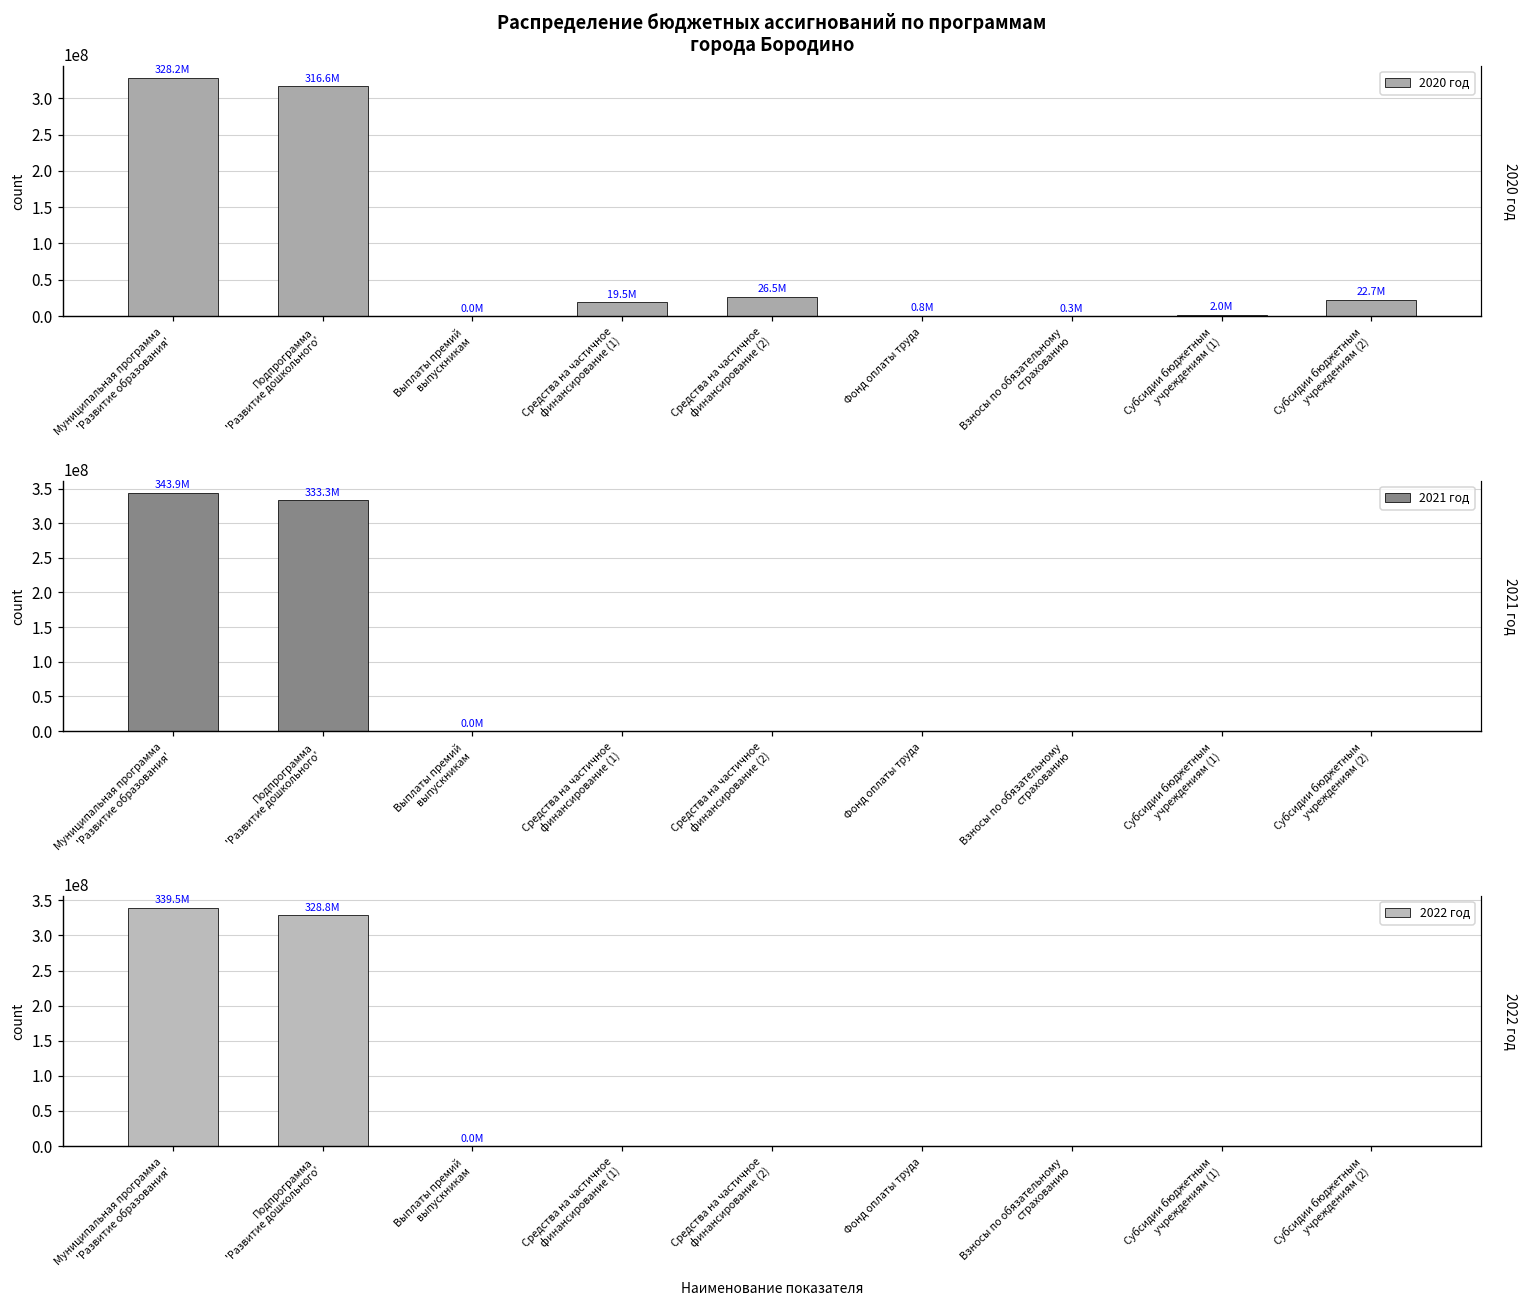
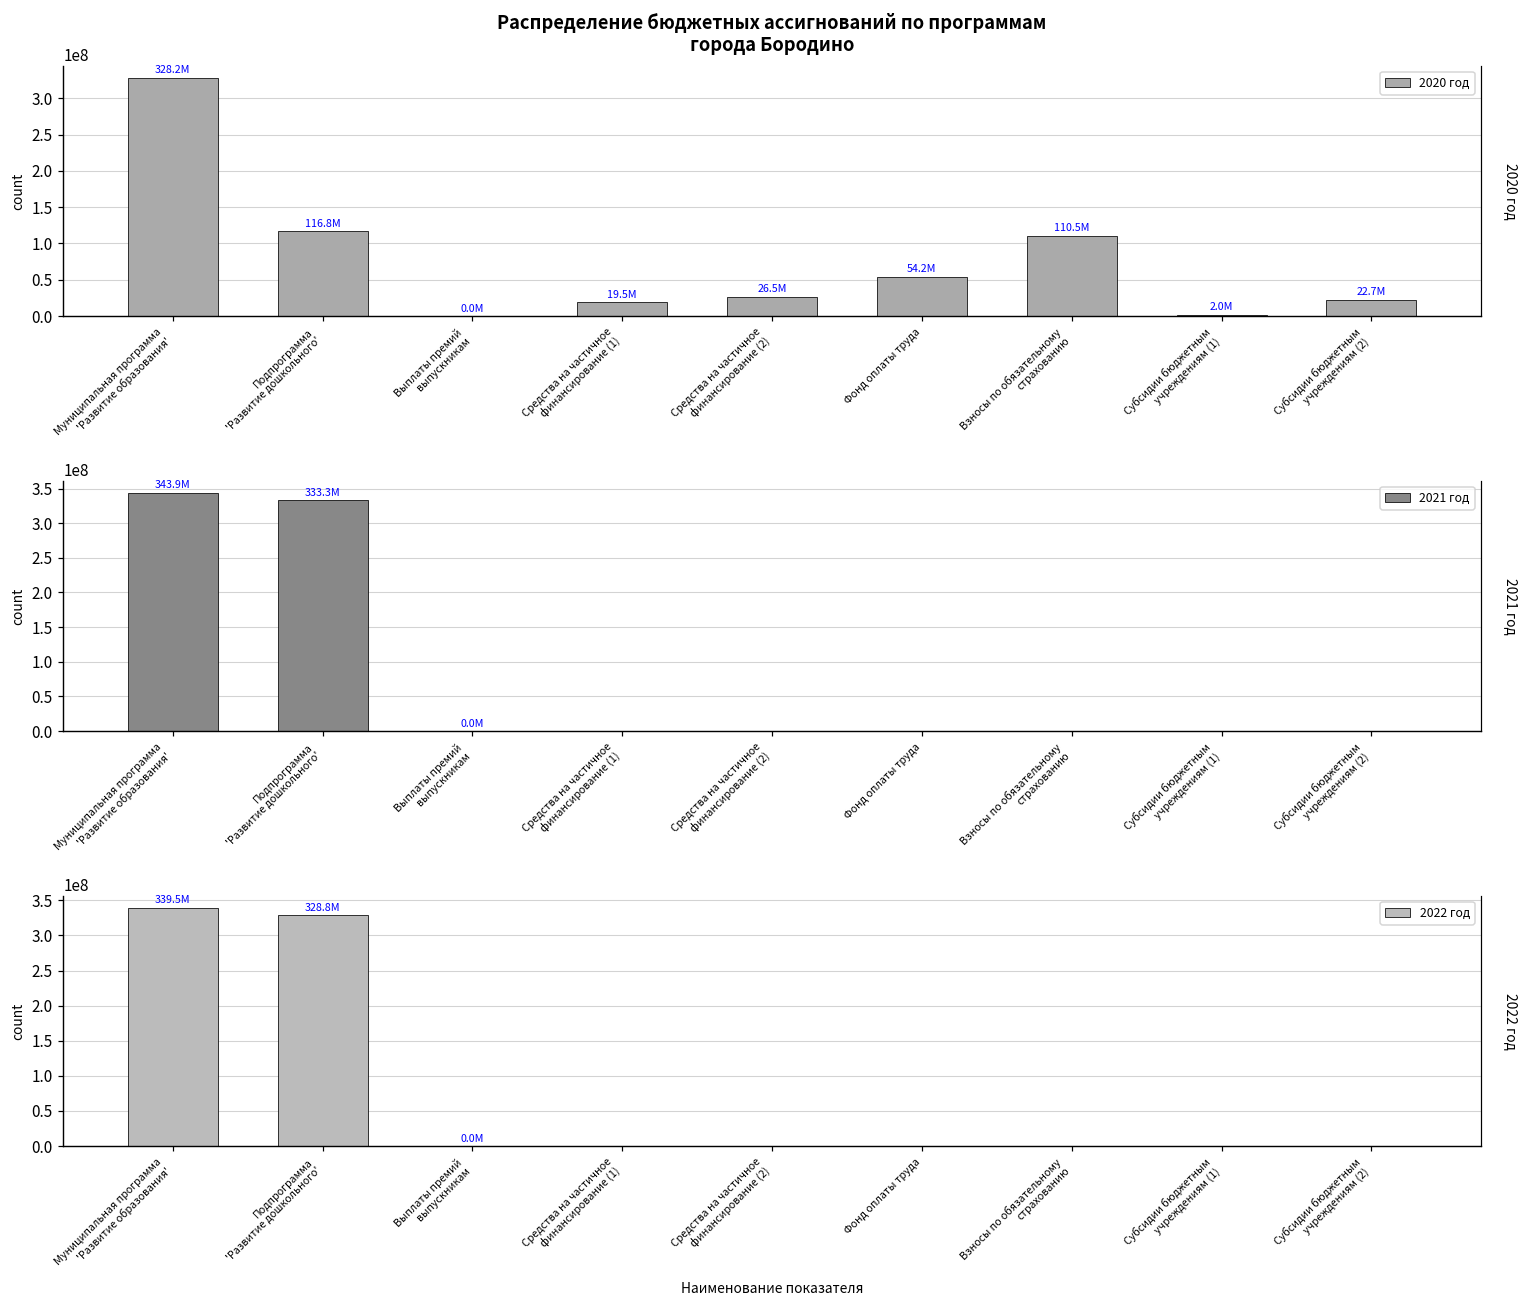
  {
    "Распределение бюджетных ассигнований по программам города Бородино": {
      "Муниципальная программа 'Развитие образования'": "328.2M",
-     "Подпрограмма 'Развитие дошкольного'": "316.6M",
+     "Подпрограмма 'Развитие дошкольного'": "116.8M",
      "Средства на частичное финансирование (1)": "19.5M",
      "Средства на частичное финансирование (2)": "26.5M",
-     "Фонд оплаты труда": "0.8M",
-     "Взносы по обязательному страхованию": "0.3M",
+     "Фонд оплаты труда": "54.2M",
+     "Взносы по обязательному страхованию": "110.5M",
      "Субсидии бюджетным учреждениям (1)": "2.0M",
      "Субсидии бюджетным учреждениям (2)": "22.7M"
    }
  }
